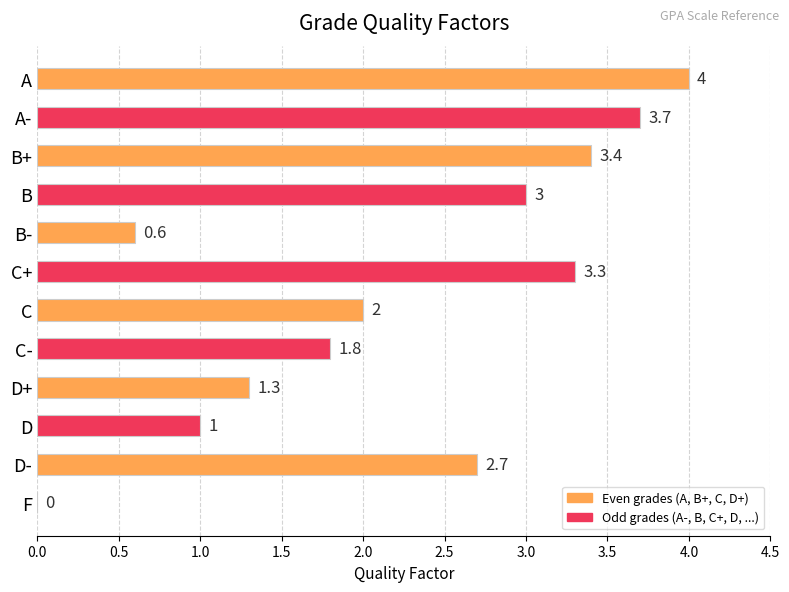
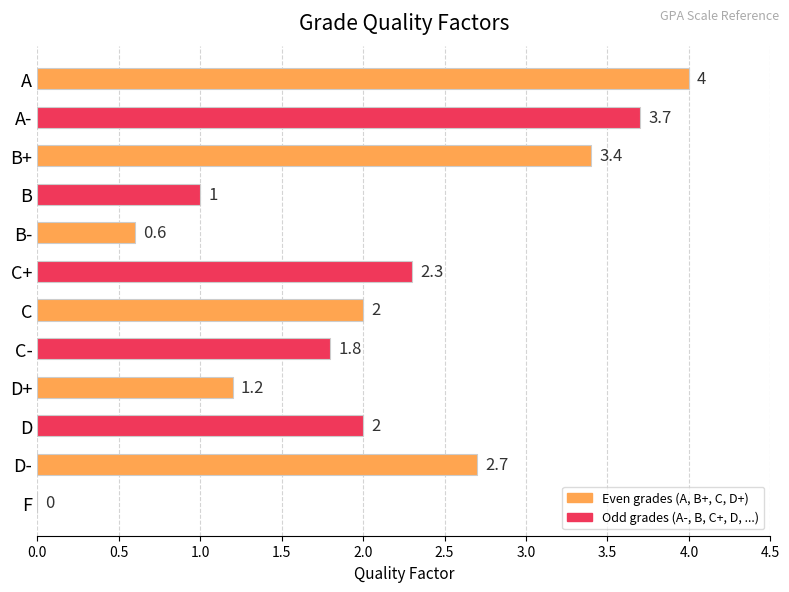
  {
    "A": 4,
    "A-": 3.7,
    "B+": 3.4,
-   "B": 3,
+   "B": 1,
    "B-": 0.6,
-   "C+": 3.3,
+   "C+": 2.3,
    "C": 2,
    "C-": 1.8,
-   "D+": 1.3,
-   "D": 1,
+   "D+": 1.2,
+   "D": 2,
    "D-": 2.7,
    "F": 0
  }
